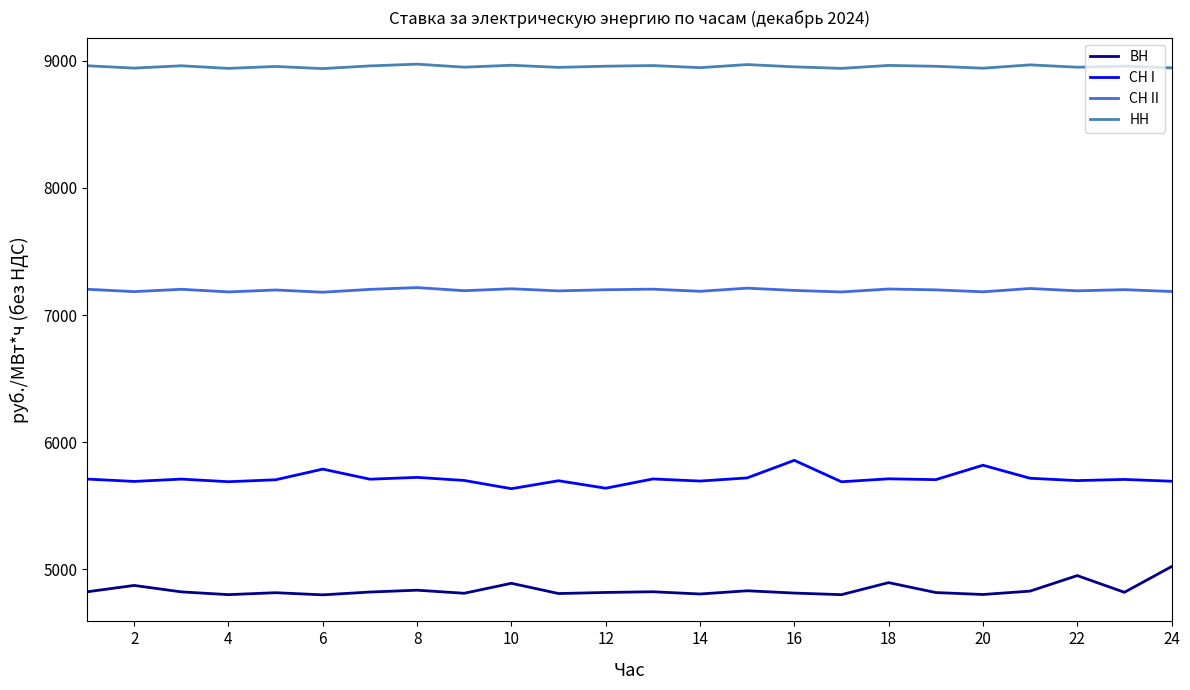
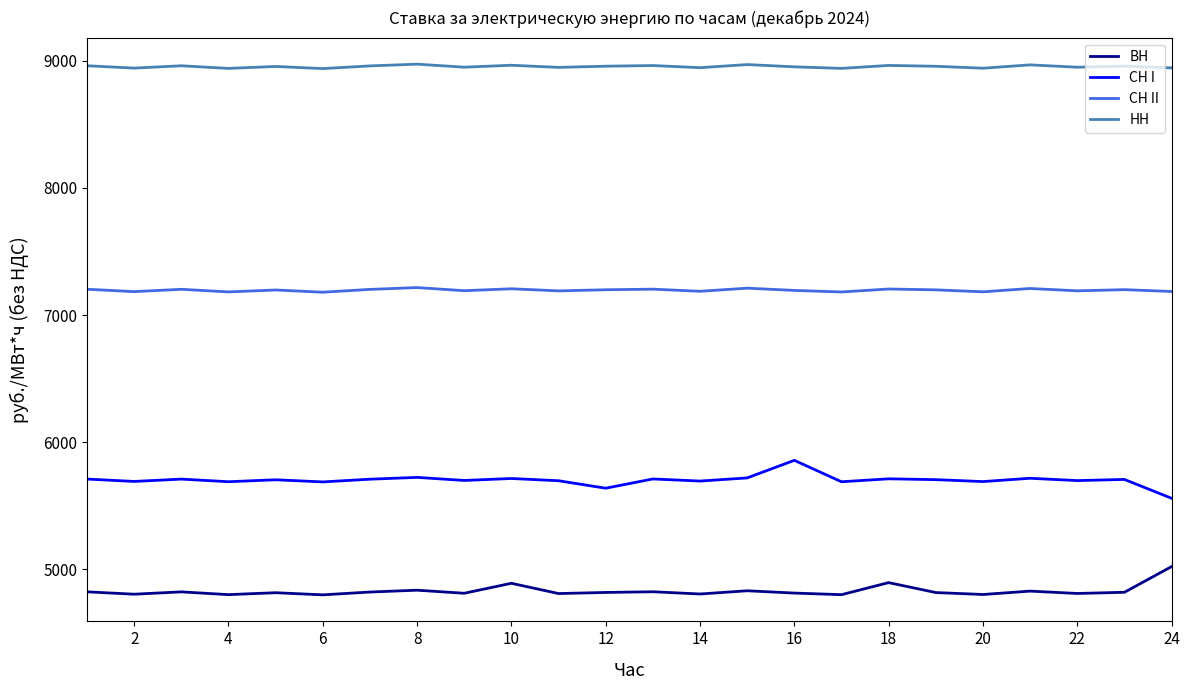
  {
    "ВН": {
-     "2": 4870,
+     "2": 4800,
      "4": 4800,
      "6": 4800,
      "8": 4840,
      "10": 4890,
      "12": 4820,
      "14": 4810,
      "16": 4810,
      "18": 4890,
      "20": 4800,
-     "22": 4950,
+     "22": 4810,
      "24": 5020
    },
    "СН I": {
      "2": 5690,
      "4": 5690,
-     "6": 5790,
+     "6": 5690,
      "8": 5720,
-     "10": 5630,
+     "10": 5710,
      "12": 5640,
      "14": 5690,
      "16": 5860,
      "18": 5710,
-     "20": 5820,
+     "20": 5690,
      "22": 5700,
-     "24": 5690
+     "24": 5560
    }
  }
